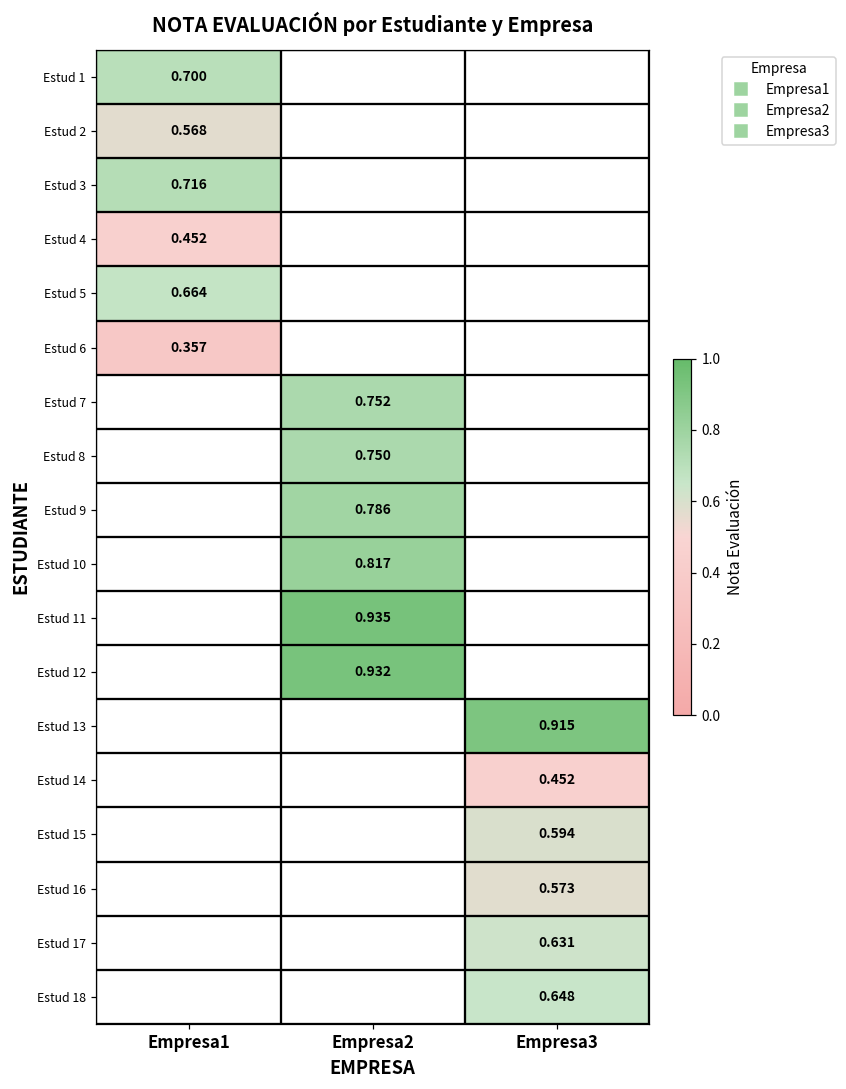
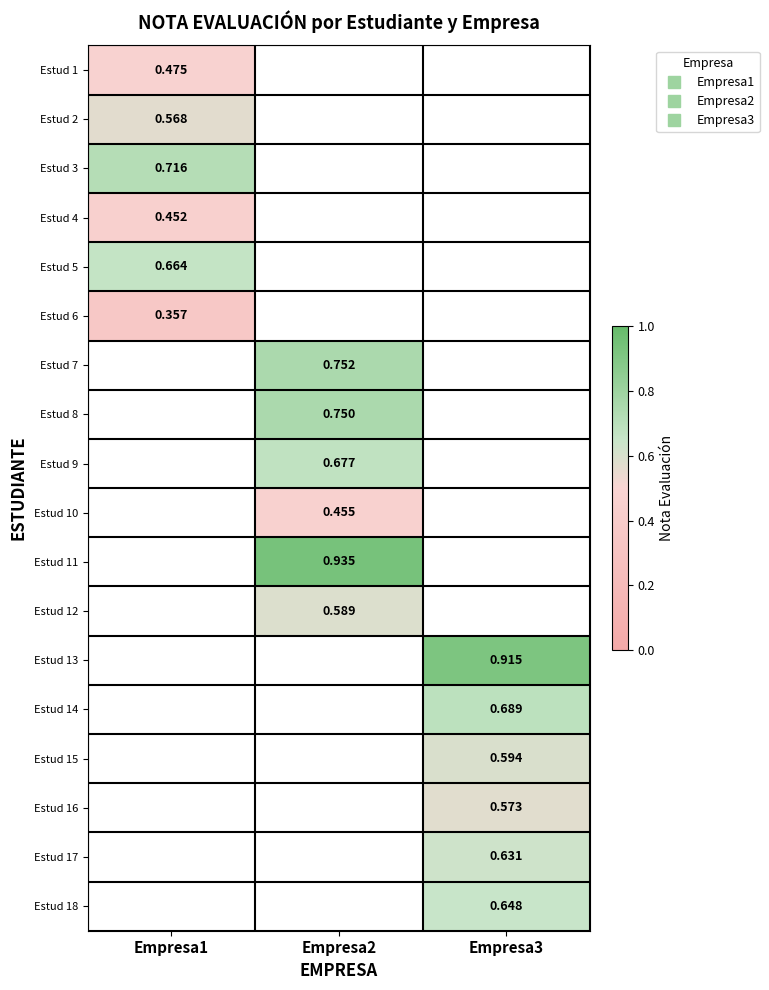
  {
    "Estud 1": {
-     "Empresa1": 0.700
+     "Empresa1": 0.475
    },
    "Estud 2": {
      "Empresa1": 0.568
    },
    "Estud 3": {
      "Empresa1": 0.716
    },
    "Estud 4": {
      "Empresa1": 0.452
    },
    "Estud 5": {
      "Empresa1": 0.664
    },
    "Estud 6": {
      "Empresa1": 0.357
    },
    "Estud 7": {
      "Empresa2": 0.752
    },
    "Estud 8": {
      "Empresa2": 0.750
    },
    "Estud 9": {
-     "Empresa2": 0.786
+     "Empresa2": 0.677
    },
    "Estud 10": {
-     "Empresa2": 0.817
+     "Empresa2": 0.455
    },
    "Estud 11": {
      "Empresa2": 0.935
    },
    "Estud 12": {
-     "Empresa2": 0.932
+     "Empresa2": 0.589
    },
    "Estud 13": {
      "Empresa3": 0.915
    },
    "Estud 14": {
-     "Empresa3": 0.452
+     "Empresa3": 0.689
    },
    "Estud 15": {
      "Empresa3": 0.594
    },
    "Estud 16": {
      "Empresa3": 0.573
    },
    "Estud 17": {
      "Empresa3": 0.631
    },
    "Estud 18": {
      "Empresa3": 0.648
    }
  }
